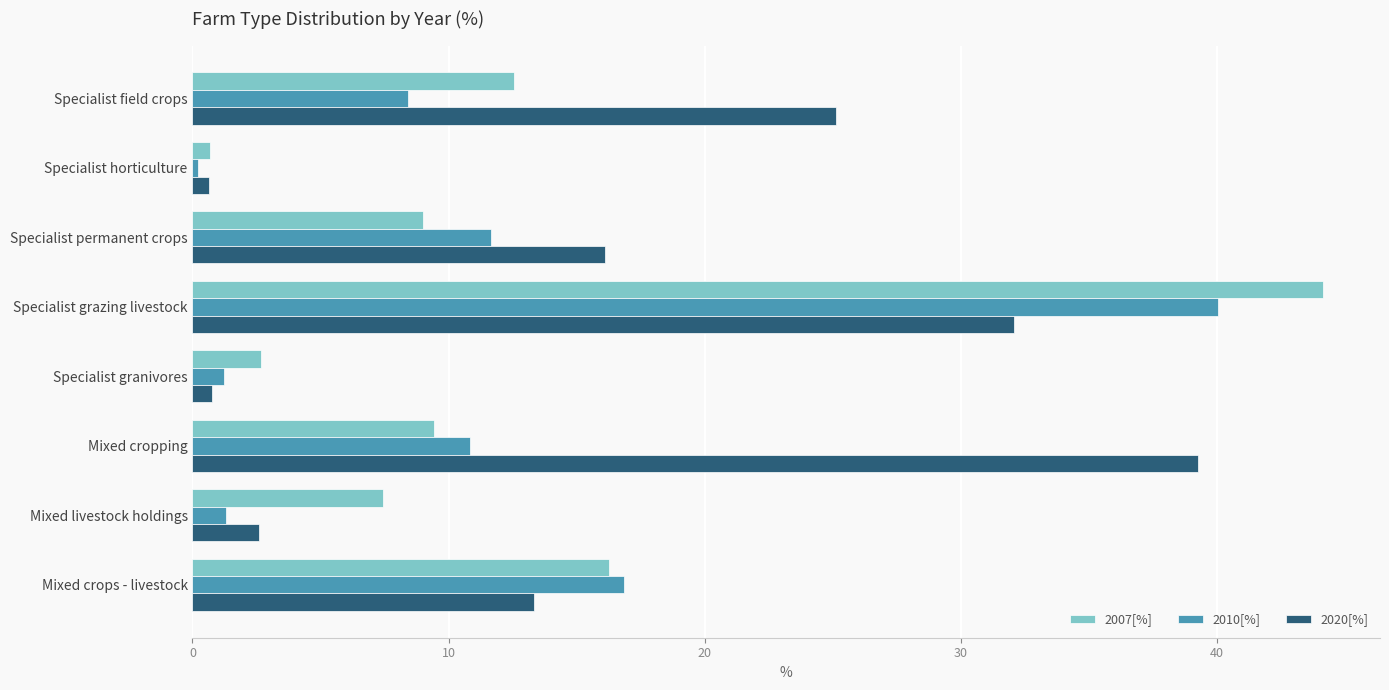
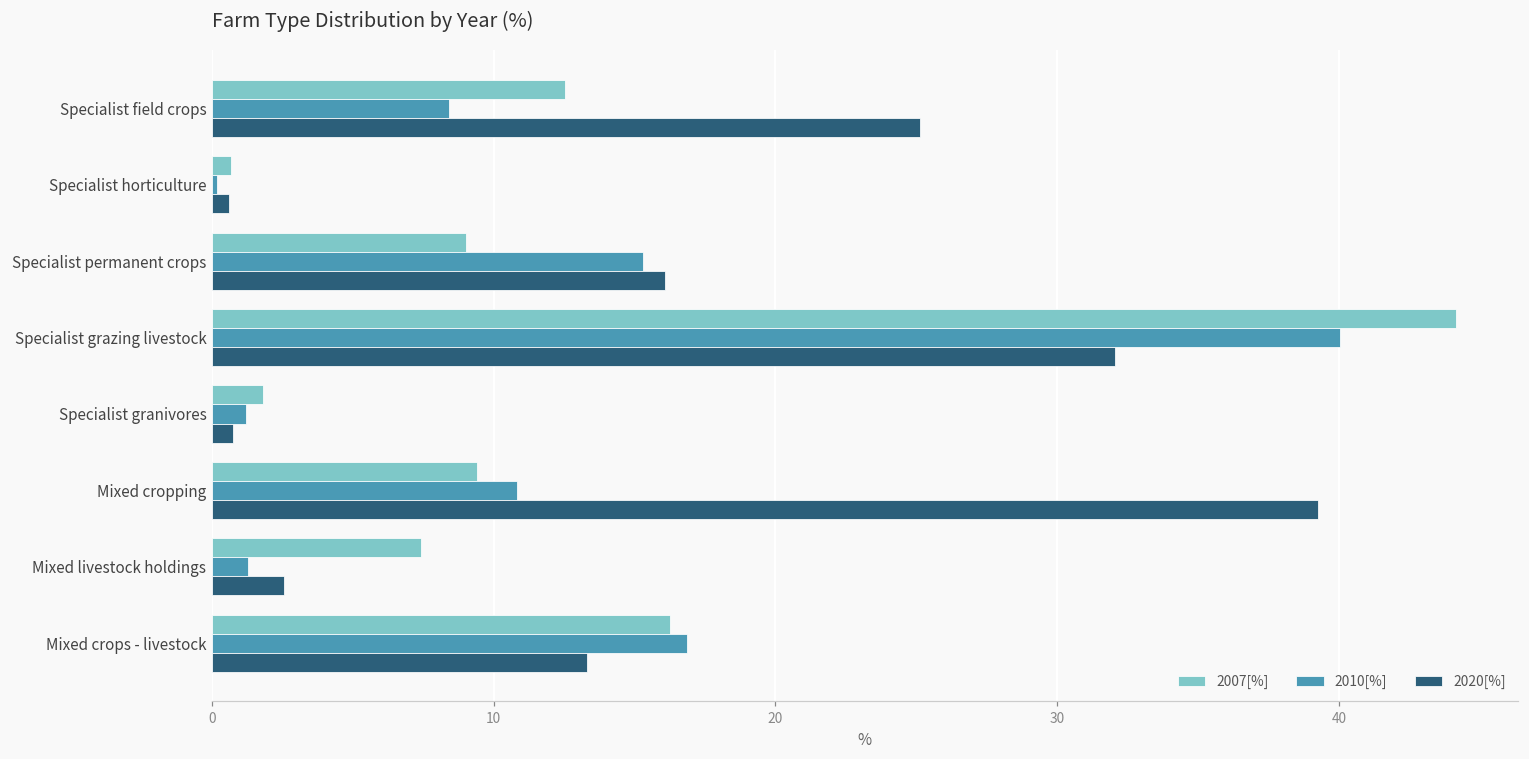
  {
    "2007[%]": {
      "Specialist field crops": 12.5,
      "Specialist horticulture": 0.7,
      "Specialist permanent crops": 9.0,
      "Specialist grazing livestock": 44.2,
-     "Specialist granivores": 2.7,
+     "Specialist granivores": 1.8,
      "Mixed cropping": 9.4,
      "Mixed livestock holdings": 7.4,
      "Mixed crops - livestock": 16.3
    },
    "2010[%]": {
      "Specialist field crops": 8.4,
      "Specialist horticulture": 0.2,
-     "Specialist permanent crops": 11.6,
+     "Specialist permanent crops": 15.3,
      "Specialist grazing livestock": 40.0,
      "Specialist granivores": 1.2,
      "Mixed cropping": 10.8,
      "Mixed livestock holdings": 1.3,
      "Mixed crops - livestock": 16.9
    },
    "2020[%]": {
      "Specialist field crops": 25.1,
      "Specialist horticulture": 0.6,
      "Specialist permanent crops": 16.1,
      "Specialist grazing livestock": 32.1,
      "Specialist granivores": 0.8,
      "Mixed cropping": 39.3,
      "Mixed livestock holdings": 2.6,
      "Mixed crops - livestock": 13.3
    }
  }
